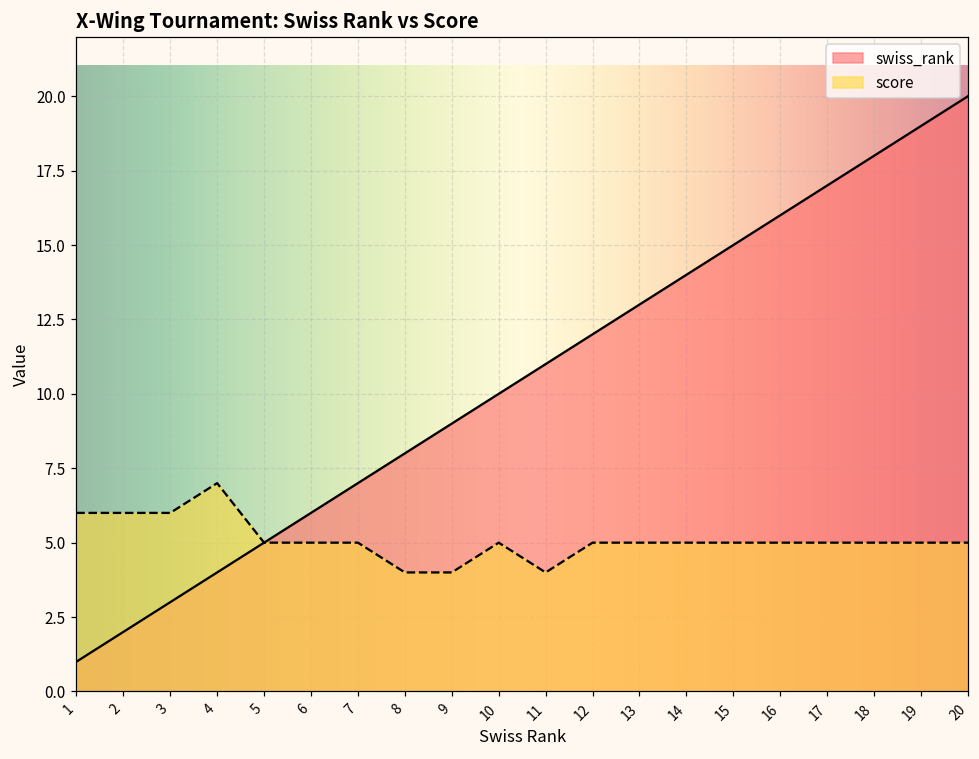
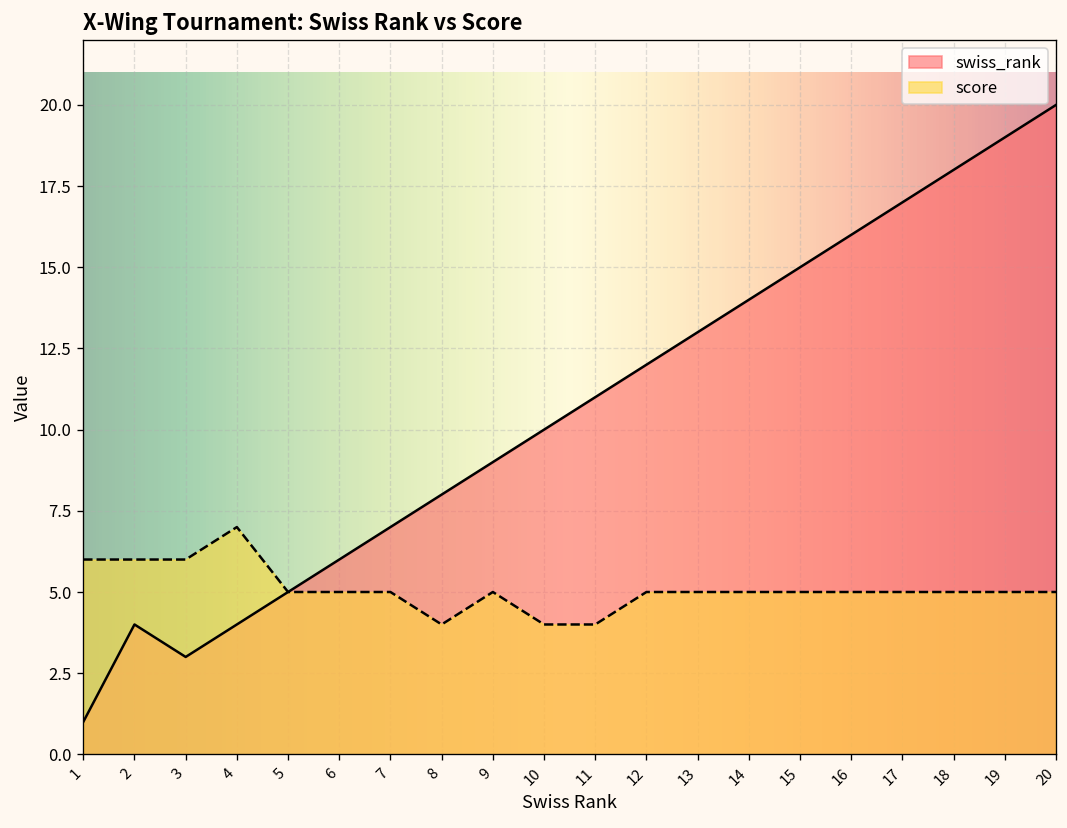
  {
    "swiss_rank": {
      "1": 1,
-     "2": 2,
+     "2": 4,
      "3": 3,
      "4": 4,
      "6": 6,
      "7": 7,
      "8": 8,
      "9": 9,
      "10": 10,
      "11": 11,
      "12": 12,
      "13": 13,
      "14": 14,
      "15": 15,
      "16": 16,
      "17": 17,
      "18": 18,
      "19": 19,
      "20": 20
    },
    "score": {
      "1": 6,
      "2": 6,
      "3": 6,
      "4": 7,
      "6": 5,
      "7": 5,
      "8": 4,
-     "9": 4,
-     "10": 5,
+     "9": 5,
+     "10": 4,
      "11": 4,
      "12": 5,
      "13": 5,
      "14": 5,
      "15": 5,
      "16": 5,
      "17": 5,
      "18": 5,
      "19": 5,
      "20": 5
    }
  }
